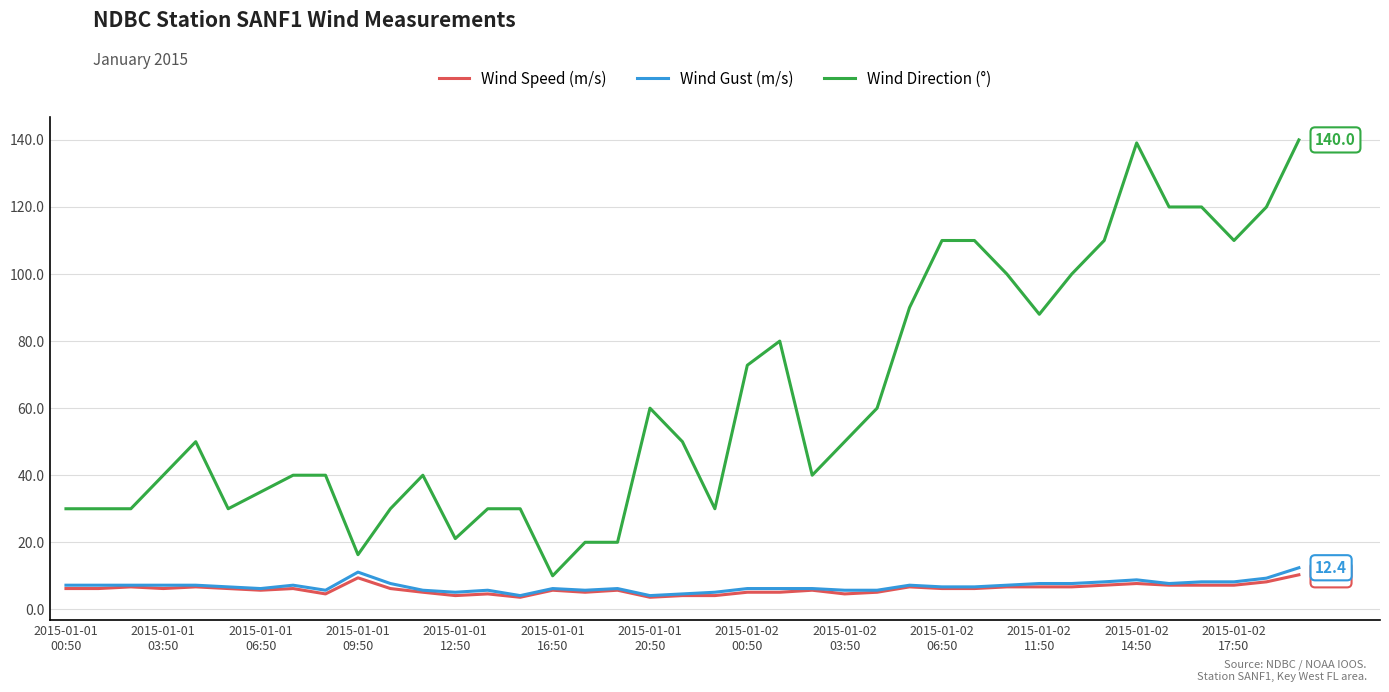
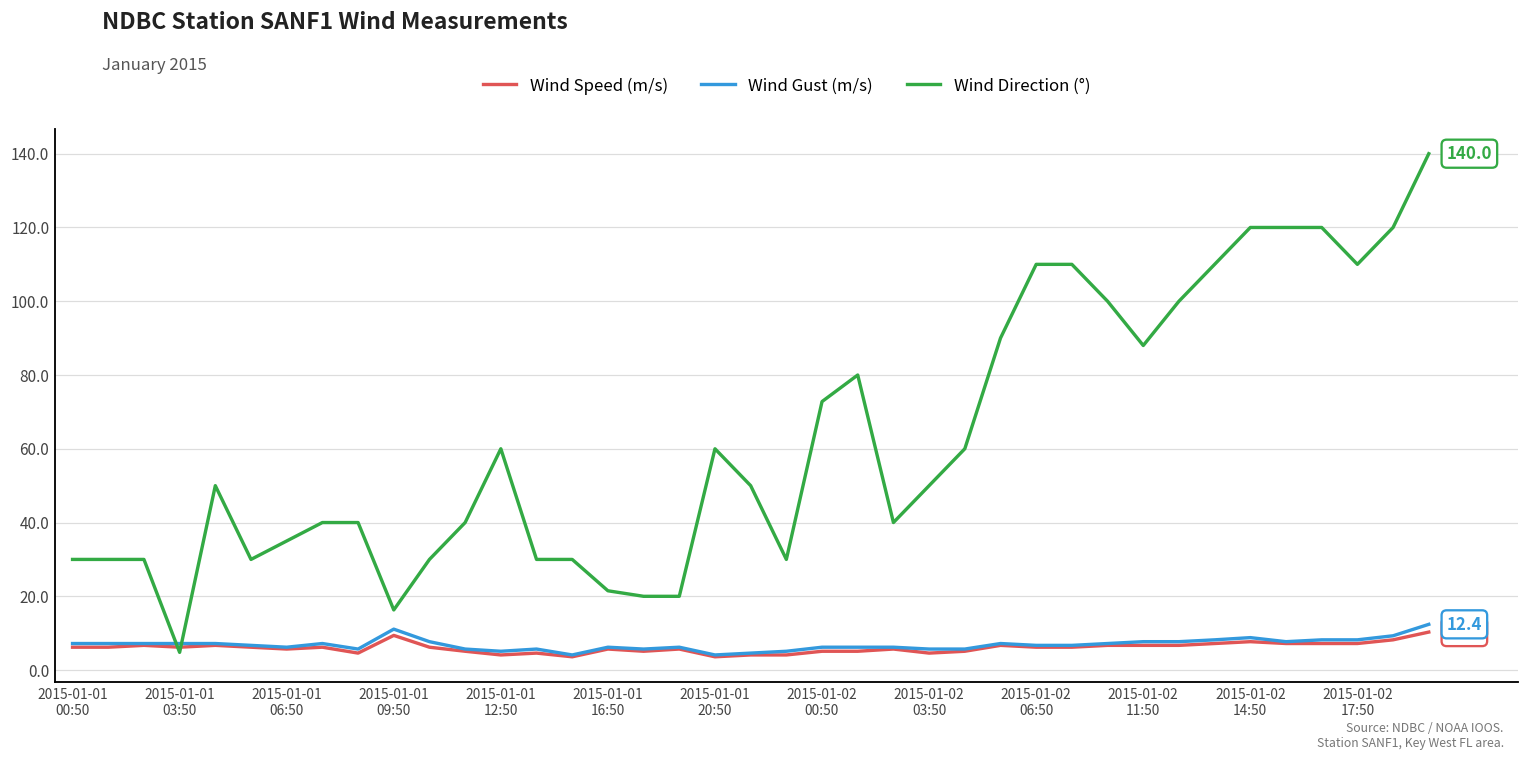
  {
    "Wind Speed (m/s)": {
      "2015-01-01 00:50": 6,
      "2015-01-01 03:50": 6,
      "2015-01-01 09:50": 9,
      "2015-01-01 12:50": 4,
      "2015-01-02 00:50": 5,
      "2015-01-02 03:50": 5,
      "2015-01-02 11:50": 7,
      "2015-01-02 14:50": 8,
      "2015-01-02 17:50": 7
    },
    "Wind Gust (m/s)": {
      "2015-01-01 00:50": 7,
      "2015-01-01 03:50": 7,
      "2015-01-01 09:50": 11,
      "2015-01-01 12:50": 5,
      "2015-01-02 00:50": 6,
      "2015-01-02 03:50": 6,
      "2015-01-02 11:50": 8,
      "2015-01-02 14:50": 9,
      "2015-01-02 17:50": 8
    },
    "Wind Direction (°)": {
      "2015-01-01 00:50": 30,
-     "2015-01-01 03:50": 40,
+     "2015-01-01 03:50": 5,
      "2015-01-01 06:50": 35,
      "2015-01-01 09:50": 16,
-     "2015-01-01 12:50": 21,
-     "2015-01-01 16:50": 10,
+     "2015-01-01 12:50": 60,
+     "2015-01-01 16:50": 22,
      "2015-01-01 20:50": 60,
      "2015-01-02 00:50": 73,
      "2015-01-02 03:50": 50,
      "2015-01-02 06:50": 110,
      "2015-01-02 11:50": 88,
-     "2015-01-02 14:50": 139,
+     "2015-01-02 14:50": 120,
      "2015-01-02 17:50": 110
    }
  }
